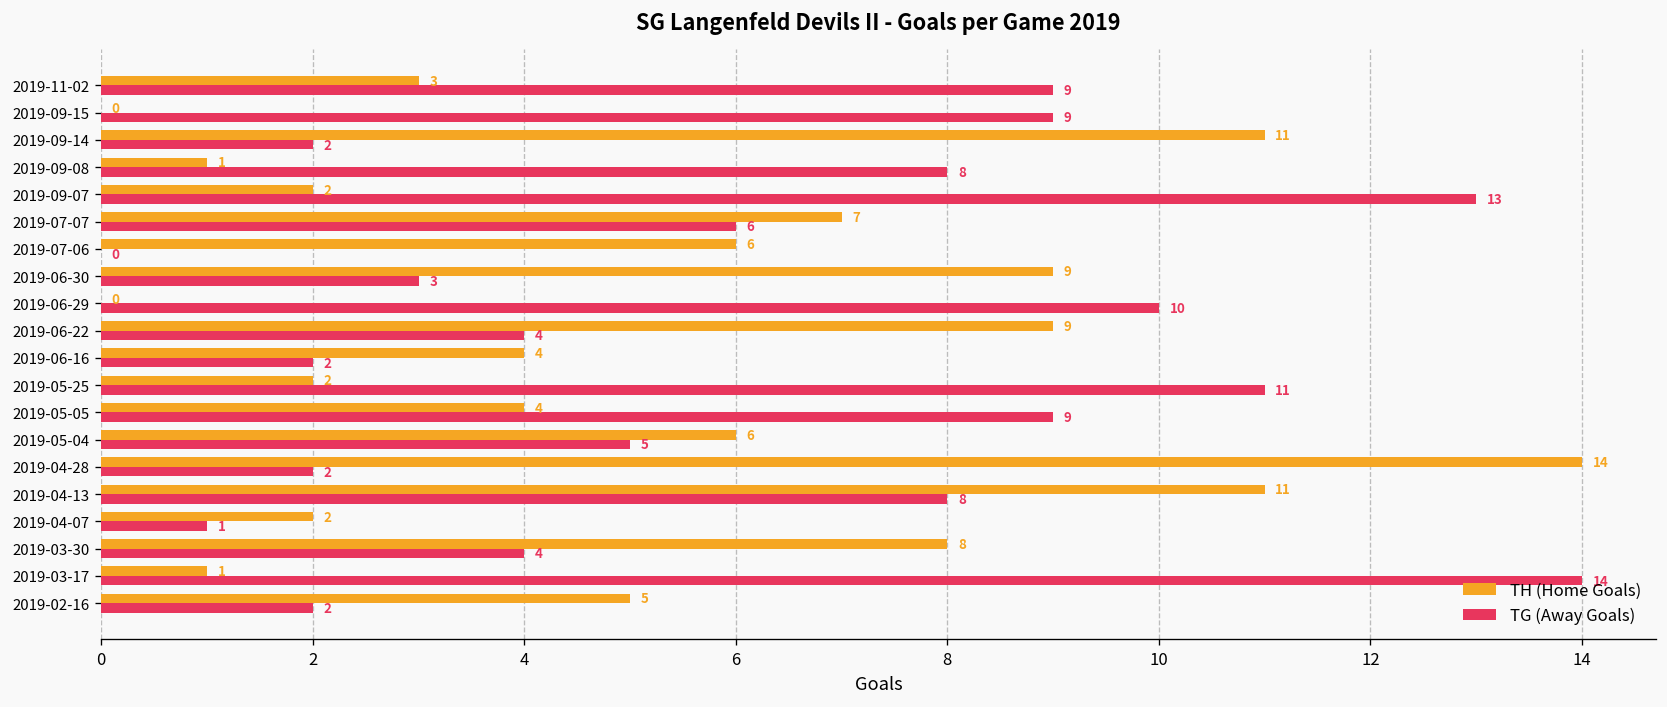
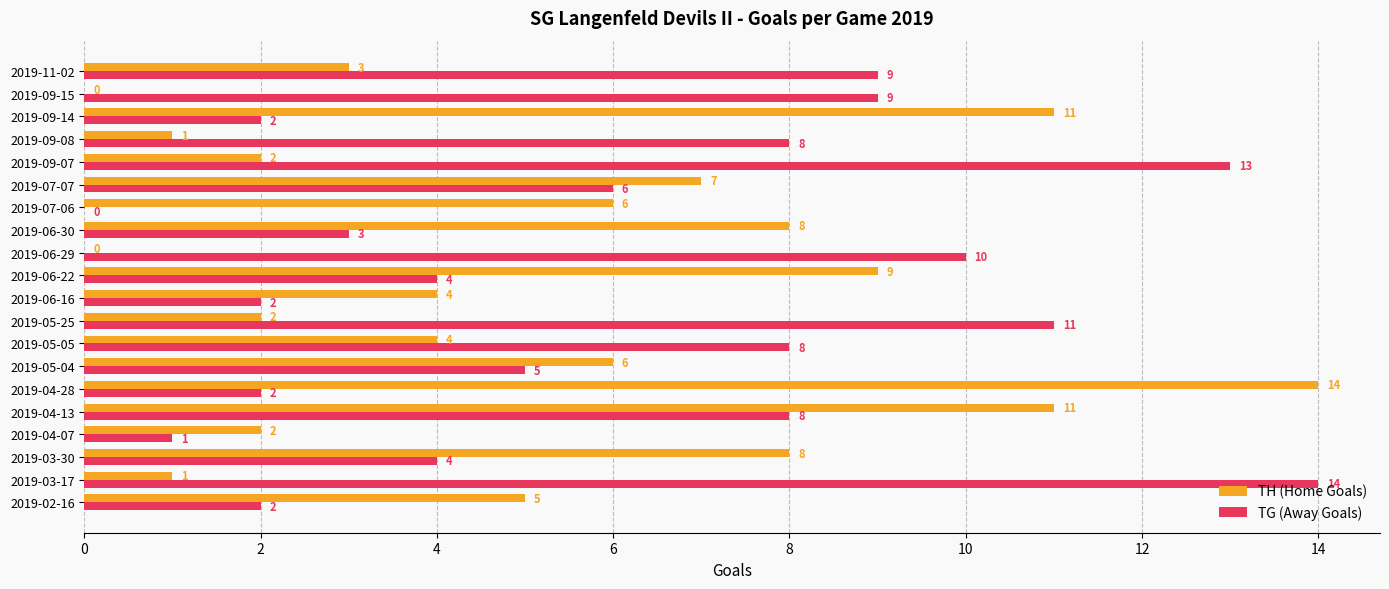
  {
    "TH (Home Goals)": {
      "2019-11-02": 3,
      "2019-09-15": 0,
      "2019-09-14": 11,
      "2019-09-08": 1,
      "2019-09-07": 2,
      "2019-07-07": 7,
      "2019-07-06": 6,
-     "2019-06-30": 9,
+     "2019-06-30": 8,
      "2019-06-29": 0,
      "2019-06-22": 9,
      "2019-06-16": 4,
      "2019-05-25": 2,
      "2019-05-05": 4,
      "2019-05-04": 6,
      "2019-04-28": 14,
      "2019-04-13": 11,
      "2019-04-07": 2,
      "2019-03-30": 8,
      "2019-03-17": 1,
      "2019-02-16": 5
    },
    "TG (Away Goals)": {
      "2019-11-02": 9,
      "2019-09-15": 9,
      "2019-09-14": 2,
      "2019-09-08": 8,
      "2019-09-07": 13,
      "2019-07-07": 6,
      "2019-07-06": 0,
      "2019-06-30": 3,
      "2019-06-29": 10,
      "2019-06-22": 4,
      "2019-06-16": 2,
      "2019-05-25": 11,
-     "2019-05-05": 9,
+     "2019-05-05": 8,
      "2019-05-04": 5,
      "2019-04-28": 2,
      "2019-04-13": 8,
      "2019-04-07": 1,
      "2019-03-30": 4,
      "2019-03-17": 14,
      "2019-02-16": 2
    }
  }
